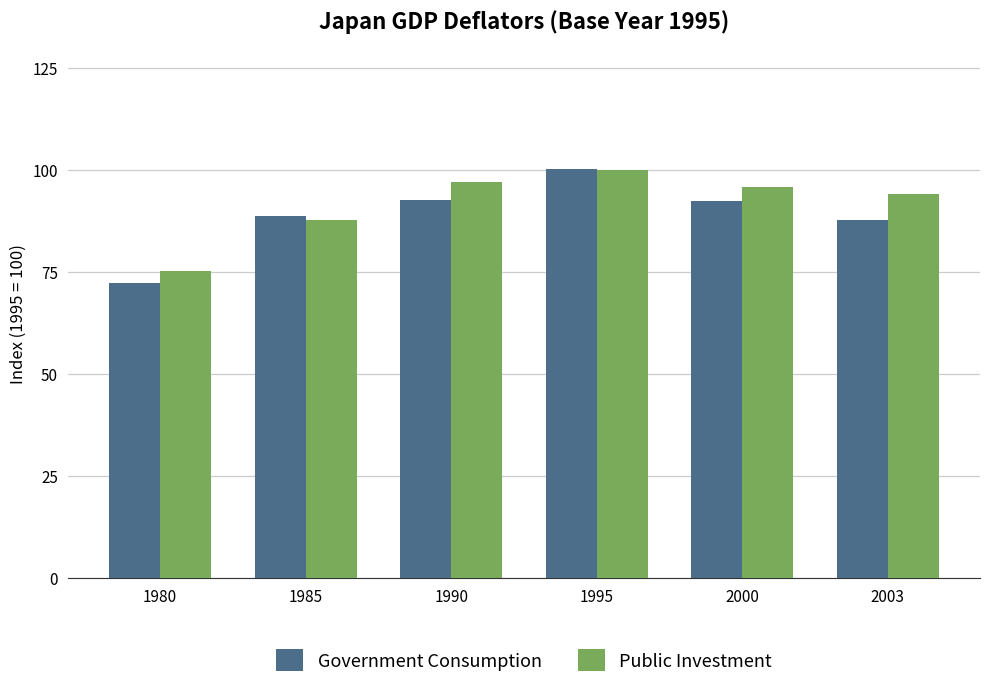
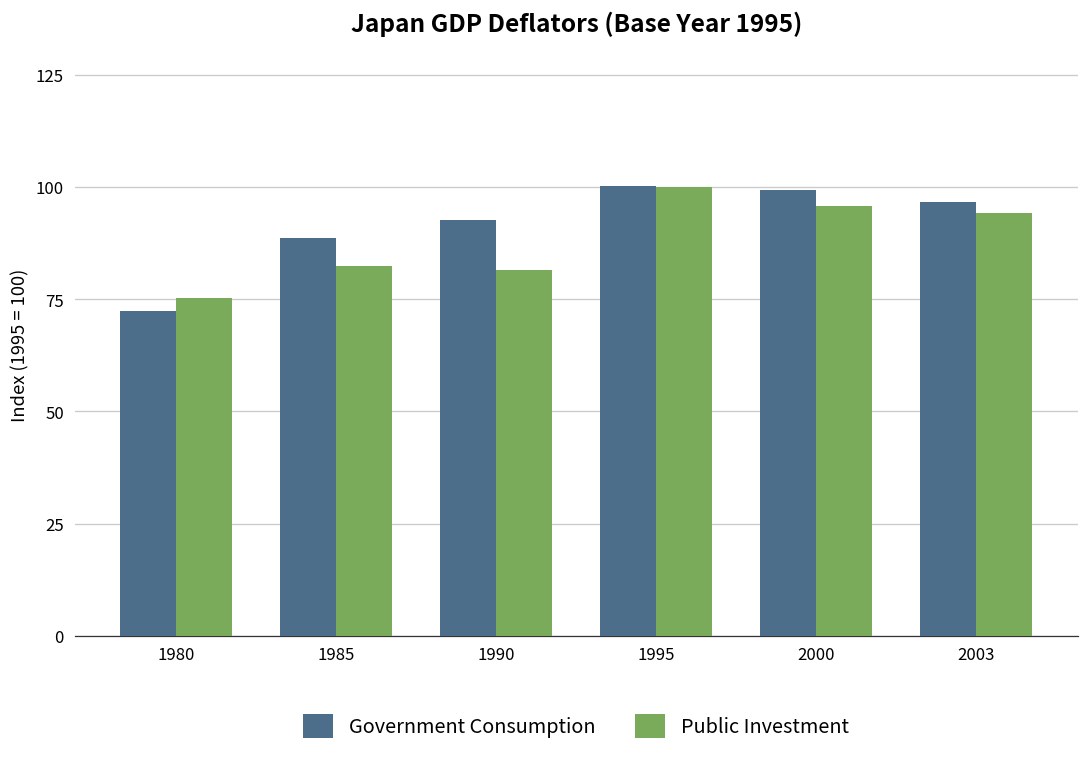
  {
    "Government Consumption": {
      "1980": 72,
      "1985": 89,
      "1990": 93,
      "1995": 100,
-     "2000": 92,
-     "2003": 88
+     "2000": 99,
+     "2003": 97
    },
    "Public Investment": {
      "1980": 75,
-     "1985": 88,
-     "1990": 97,
+     "1985": 82,
+     "1990": 82,
      "1995": 100,
      "2000": 96,
      "2003": 94
    }
  }
